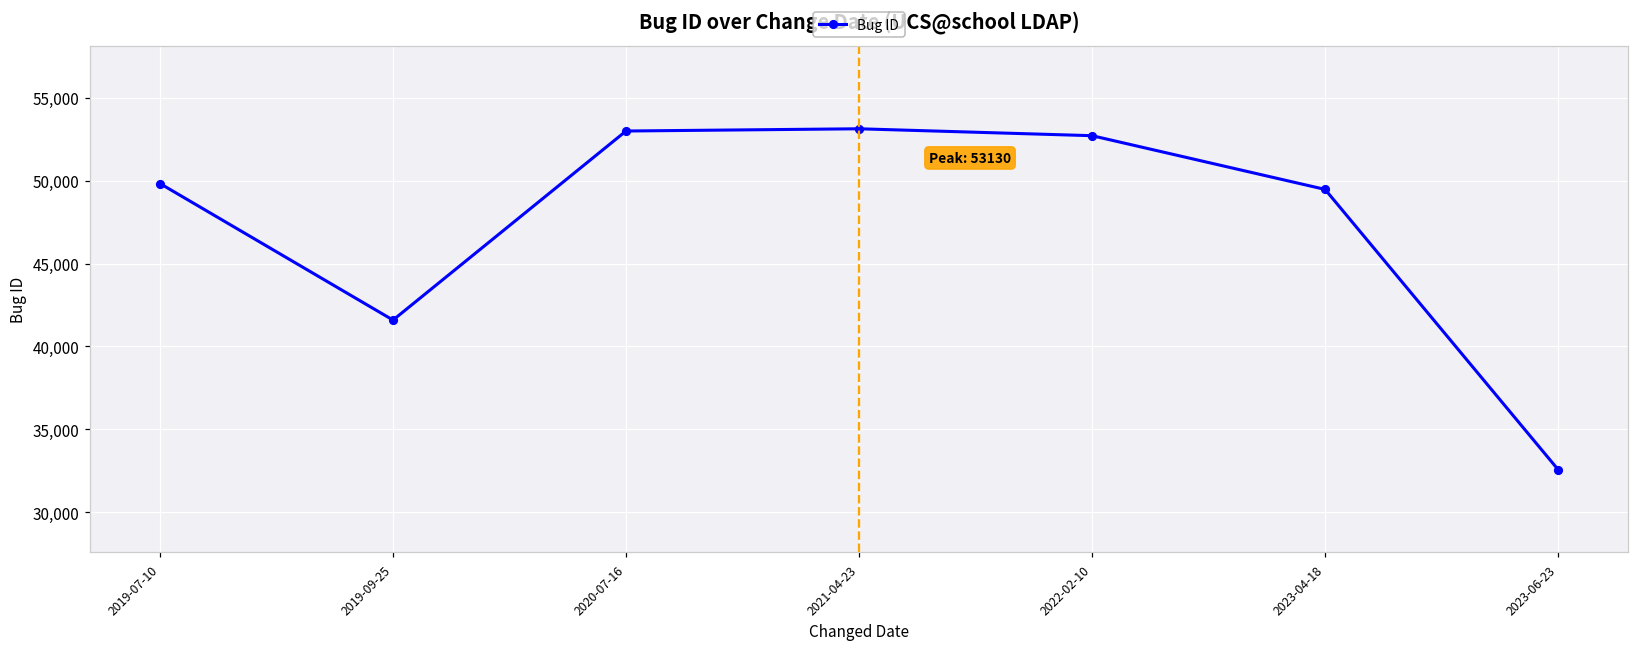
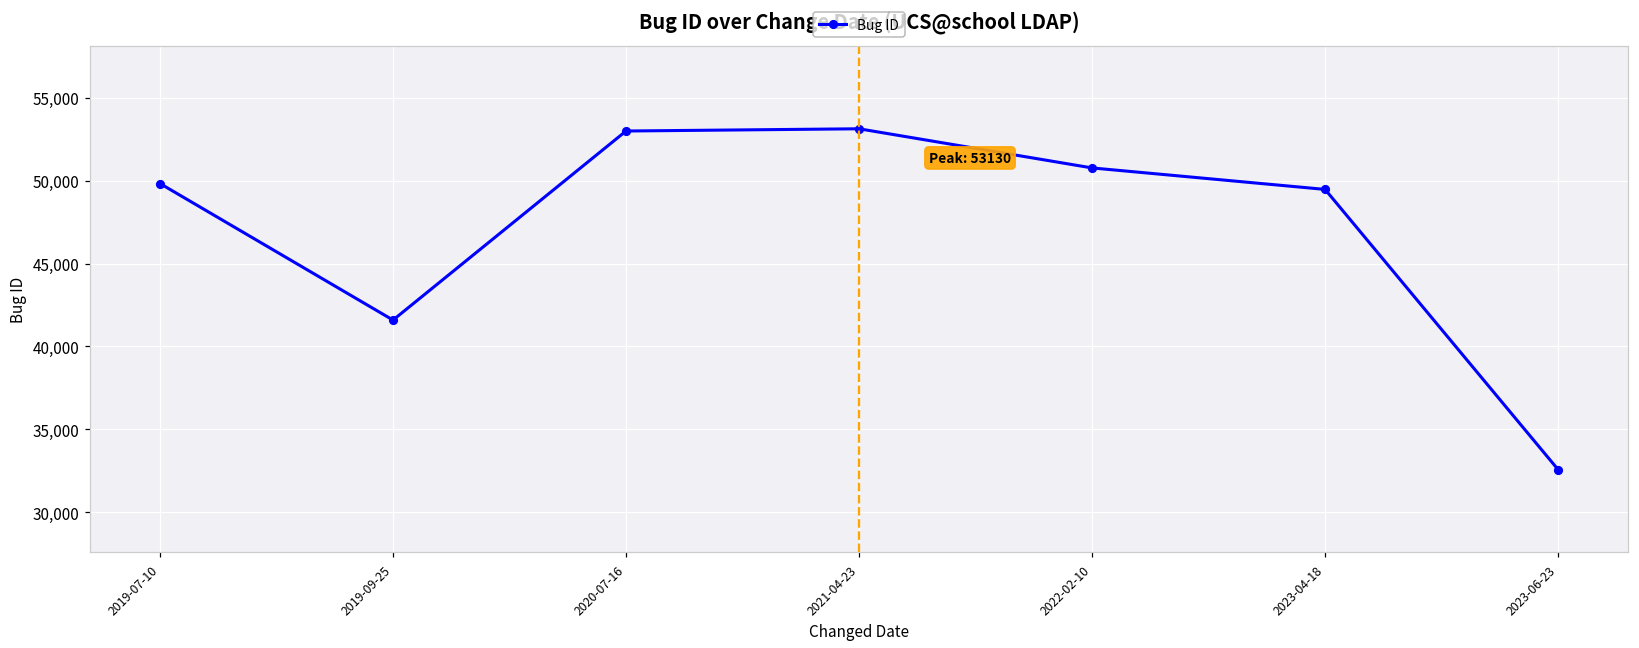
  {
    "2019-07-10": "49,800",
    "2019-09-25": "41,600",
    "2020-07-16": "53,000",
    "2021-04-23": "53,100",
-   "2022-02-10": "52,700",
+   "2022-02-10": "50,800",
    "2023-04-18": "49,500",
    "2023-06-23": "32,600"
  }
